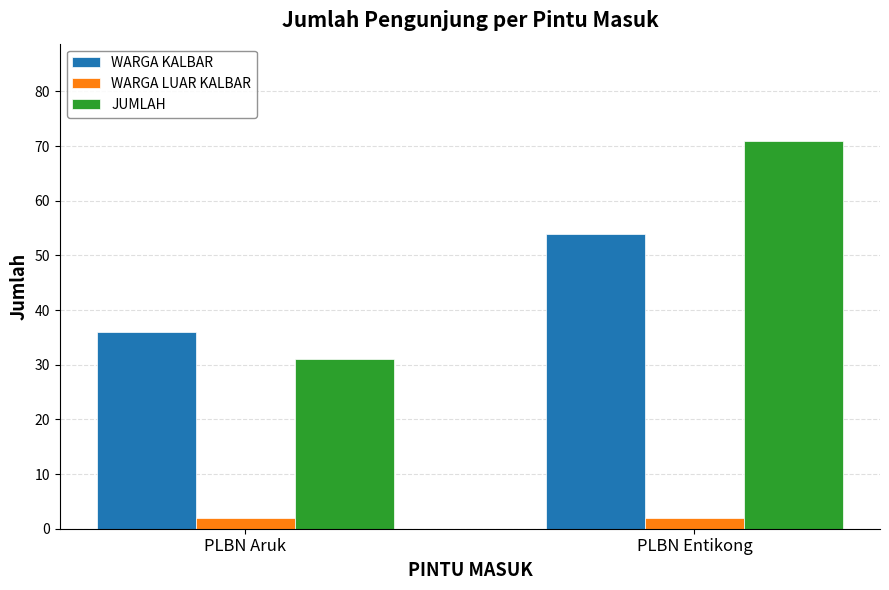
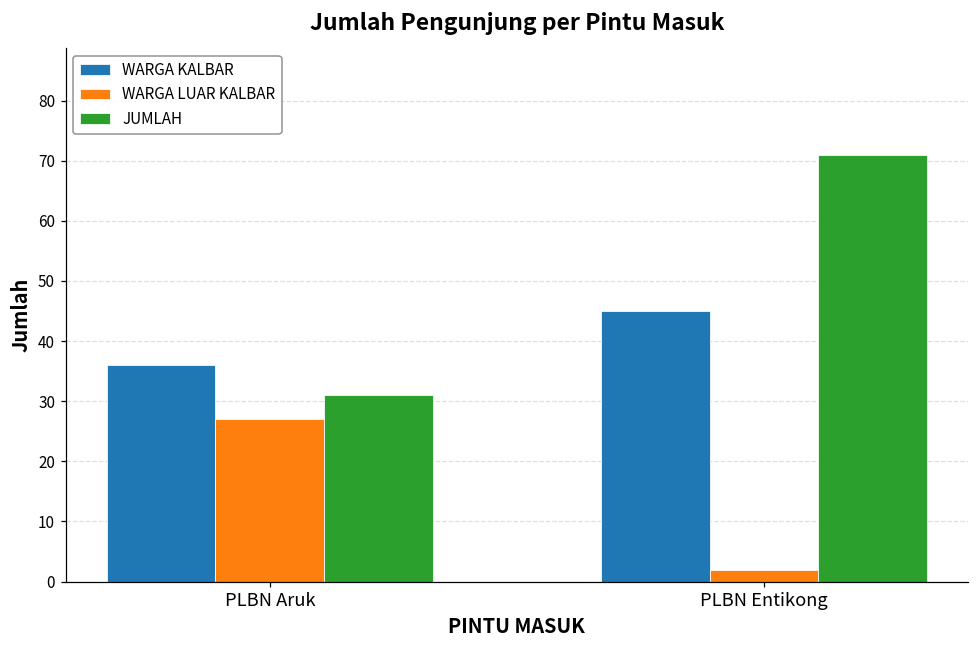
  {
    "WARGA KALBAR": {
      "PLBN Aruk": 36,
-     "PLBN Entikong": 54
+     "PLBN Entikong": 45
    },
    "WARGA LUAR KALBAR": {
-     "PLBN Aruk": 2,
+     "PLBN Aruk": 27,
      "PLBN Entikong": 2
    },
    "JUMLAH": {
      "PLBN Aruk": 31,
      "PLBN Entikong": 71
    }
  }
